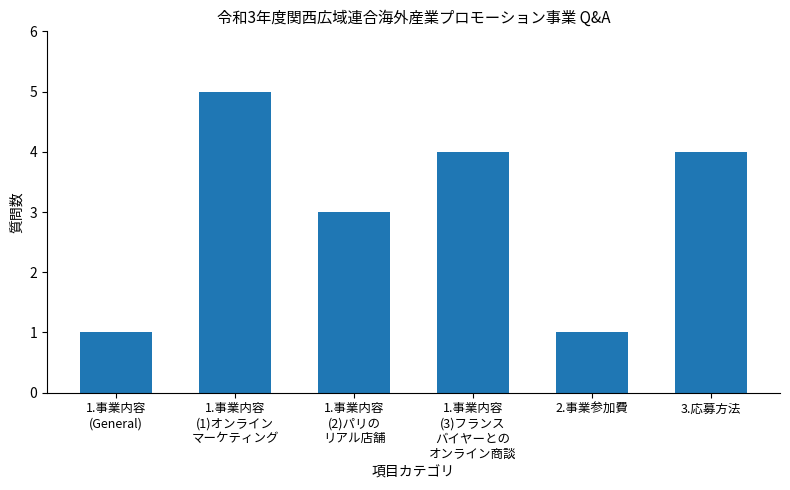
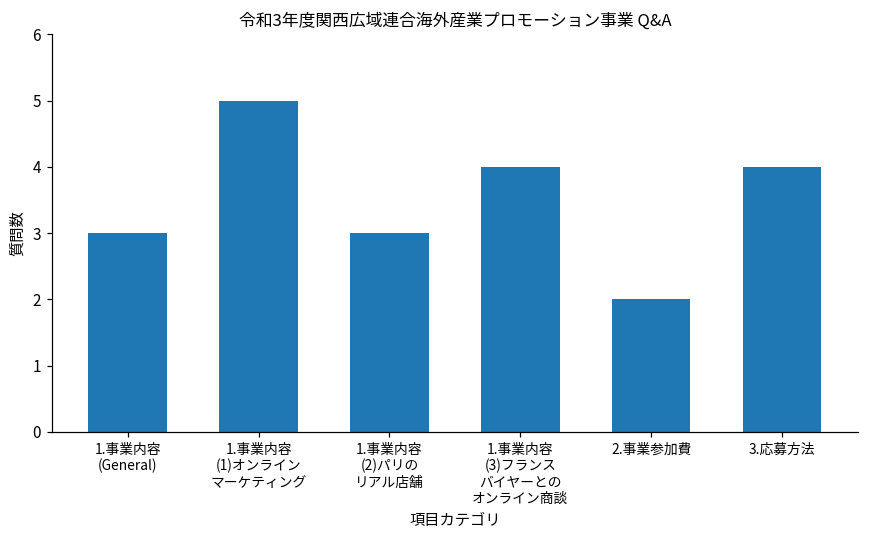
  {
-   "1.事業内容 (General)": 1,
+   "1.事業内容 (General)": 3,
    "1.事業内容 (1)オンライン マーケティング": 5,
    "1.事業内容 (2)パリの リアル店舗": 3,
    "1.事業内容 (3)フランス バイヤーとの オンライン商談": 4,
-   "2.事業参加費": 1,
+   "2.事業参加費": 2,
    "3.応募方法": 4
  }
